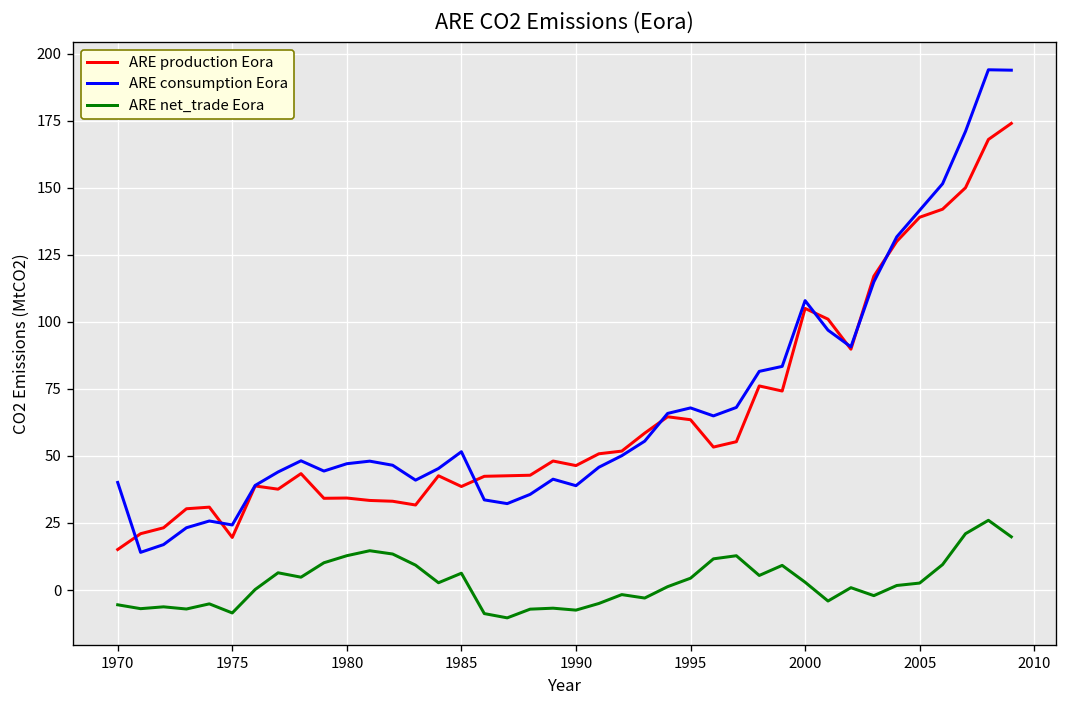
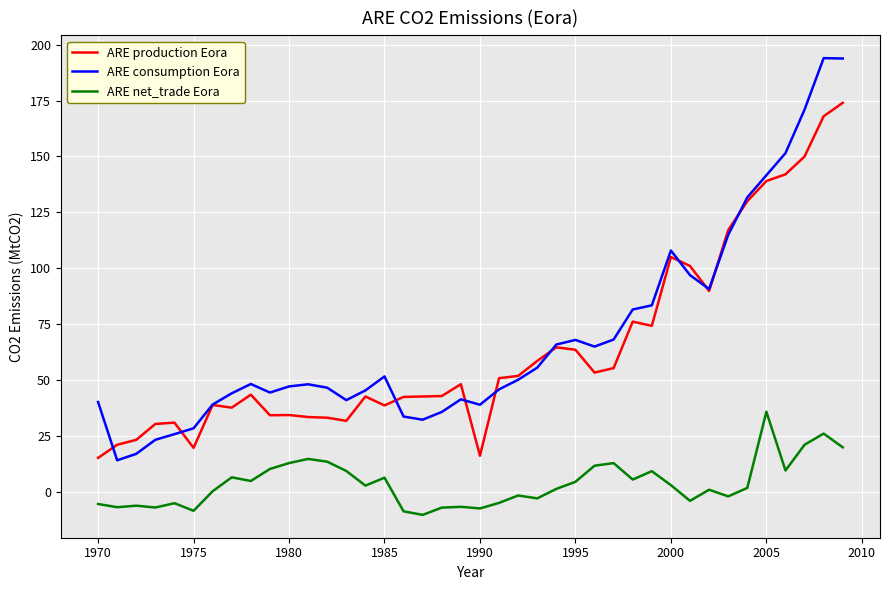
  {
    "ARE production Eora": {
      "1970": 15,
      "1975": 20,
      "1980": 34,
      "1985": 39,
-     "1990": 46,
+     "1990": 16,
      "1995": 64,
      "2000": 105,
      "2005": 139
    },
    "ARE consumption Eora": {
      "1970": 40,
-     "1975": 24,
+     "1975": 28,
      "1980": 47,
      "1985": 52,
      "1990": 39,
      "1995": 68,
      "2000": 108,
      "2005": 142
    },
    "ARE net_trade Eora": {
      "1970": -6,
      "1975": -9,
      "1980": 13,
      "1985": 6,
      "1990": -7,
      "1995": 4,
      "2000": 3,
-     "2005": 3
+     "2005": 36
    }
  }
